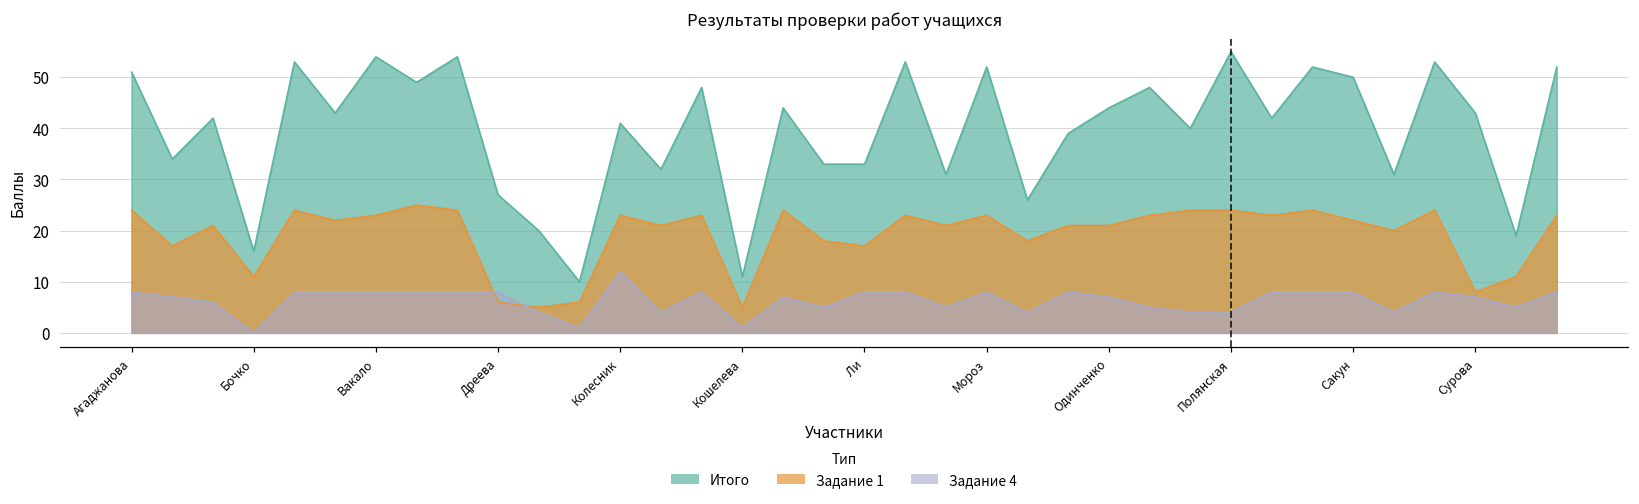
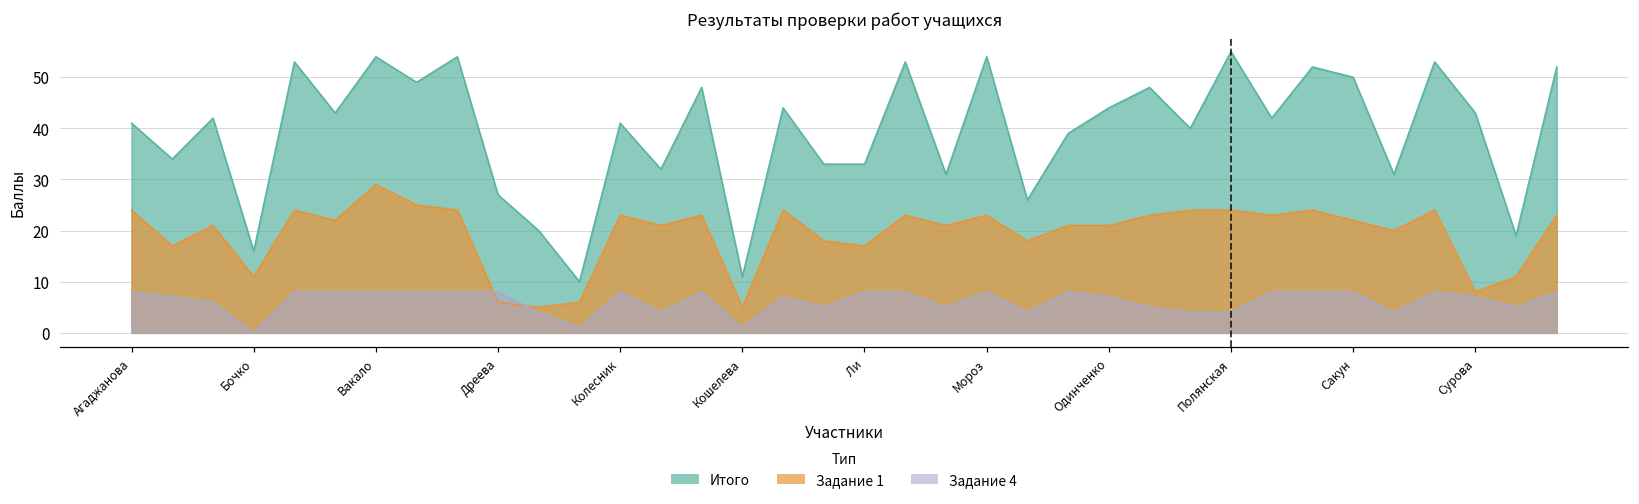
  {
    "Итого": {
-     "Агаджанова": 51,
+     "Агаджанова": 41,
      "Бочко": 16,
      "Вакало": 54,
      "Дреева": 27,
      "Колесник": 41,
      "Кошелева": 11,
      "Ли": 33,
-     "Мороз": 52,
+     "Мороз": 54,
      "Одинченко": 44,
      "Полянская": 55,
      "Сакун": 50,
      "Сурова": 43
    },
    "Задание 1": {
      "Агаджанова": 24,
      "Бочко": 11,
-     "Вакало": 23,
+     "Вакало": 29,
      "Дреева": 6,
      "Колесник": 23,
      "Кошелева": 5,
      "Ли": 17,
      "Мороз": 23,
      "Одинченко": 21,
      "Полянская": 24,
      "Сакун": 22,
      "Сурова": 8
    },
    "Задание 4": {
      "Агаджанова": 8,
      "Бочко": 0,
      "Вакало": 8,
      "Дреева": 8,
-     "Колесник": 12,
+     "Колесник": 8,
      "Кошелева": 1,
      "Ли": 8,
      "Мороз": 8,
      "Одинченко": 7,
      "Полянская": 4,
      "Сакун": 8,
      "Сурова": 7
    }
  }
